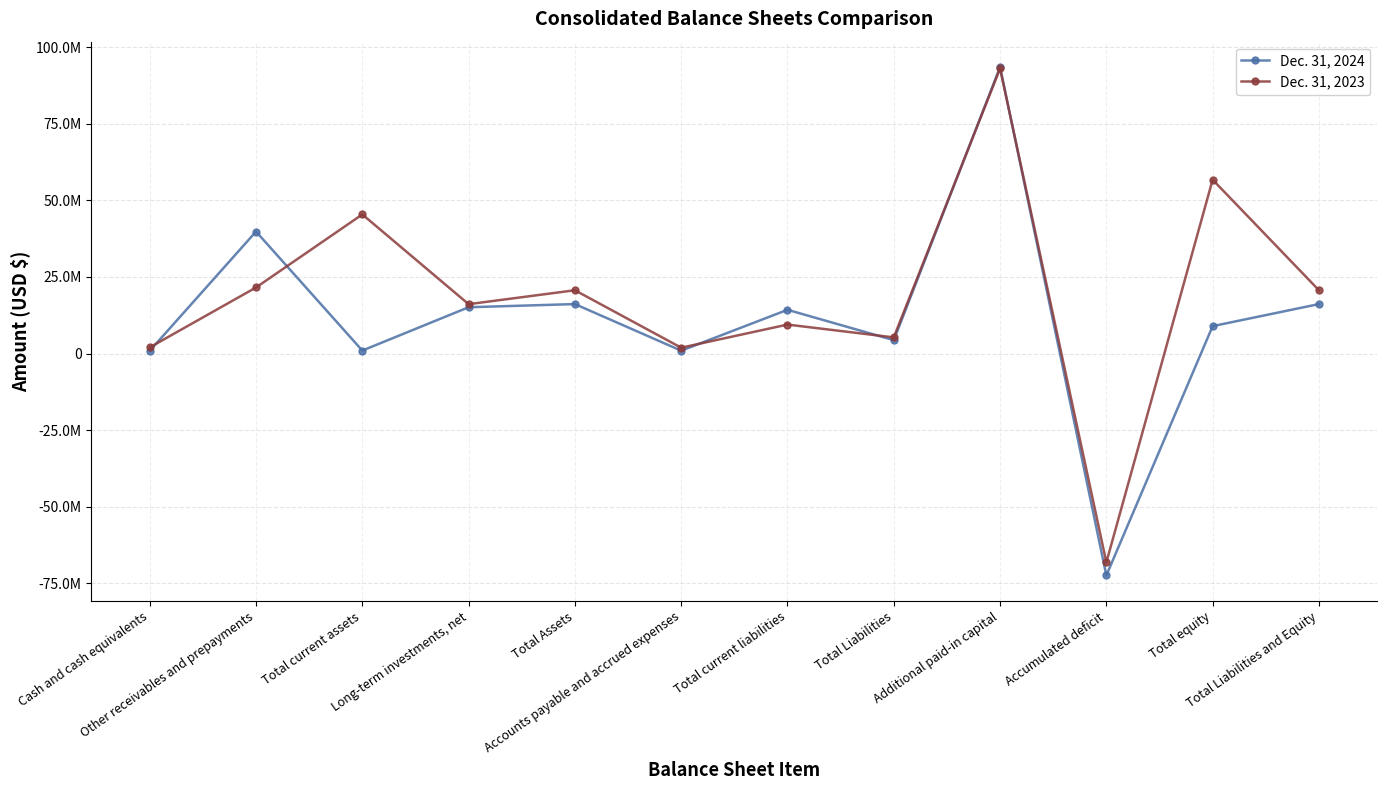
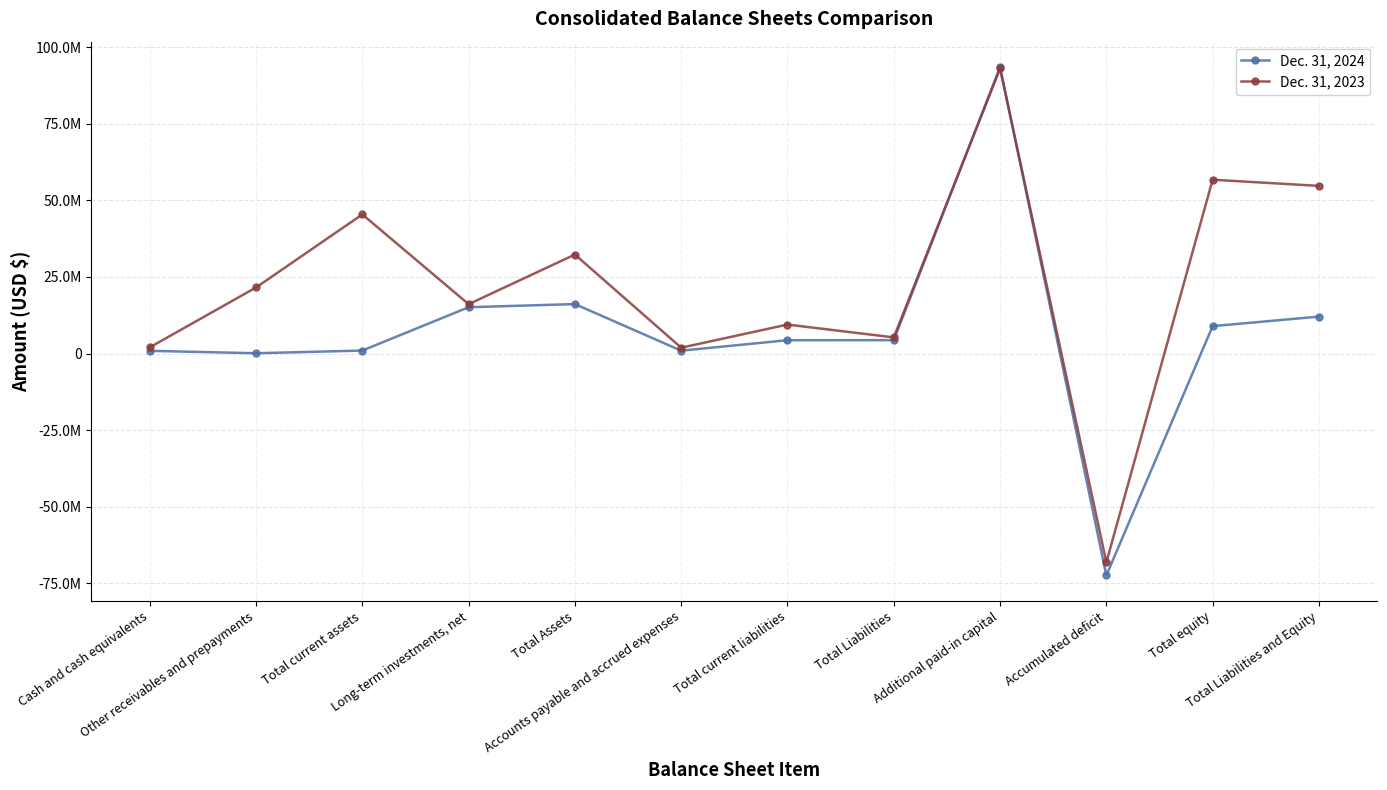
  {
    "Dec. 31, 2024": {
      "Cash and cash equivalents": 1000000,
-     "Other receivables and prepayments": 40000000,
+     "Other receivables and prepayments": 0,
      "Total current assets": 1000000,
      "Long-term investments, net": 15000000,
      "Total Assets": 16000000,
      "Accounts payable and accrued expenses": 1000000,
-     "Total current liabilities": 14000000,
+     "Total current liabilities": 4000000,
      "Total Liabilities": 4000000,
      "Accumulated deficit": -72000000,
      "Total equity": 9000000,
-     "Total Liabilities and Equity": 16000000
+     "Total Liabilities and Equity": 12000000
    },
    "Dec. 31, 2023": {
      "Cash and cash equivalents": 2000000,
      "Other receivables and prepayments": 22000000,
      "Total current assets": 45000000,
      "Long-term investments, net": 16000000,
-     "Total Assets": 21000000,
+     "Total Assets": 32000000,
      "Accounts payable and accrued expenses": 2000000,
      "Total current liabilities": 9000000,
      "Total Liabilities": 5000000,
      "Accumulated deficit": -68000000,
      "Total equity": 57000000,
-     "Total Liabilities and Equity": 21000000
+     "Total Liabilities and Equity": 55000000
    }
  }
